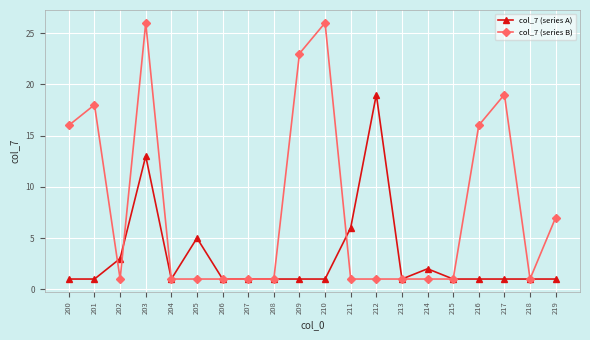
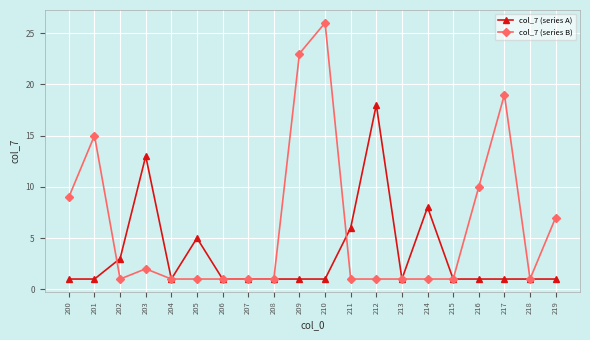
  {
    "col_7 (series A)": {
      "200": 1,
      "201": 1,
      "202": 3,
      "203": 13,
      "205": 5,
      "209": 1,
      "210": 1,
      "211": 6,
-     "212": 19,
-     "214": 2,
+     "212": 18,
+     "214": 8,
      "216": 1,
      "217": 1,
      "219": 1
    },
    "col_7 (series B)": {
-     "200": 16,
-     "201": 18,
+     "200": 9,
+     "201": 15,
      "202": 1,
-     "203": 26,
+     "203": 2,
      "205": 1,
      "209": 23,
      "210": 26,
      "211": 1,
      "212": 1,
      "214": 1,
-     "216": 16,
+     "216": 10,
      "217": 19,
      "219": 7
    }
  }
